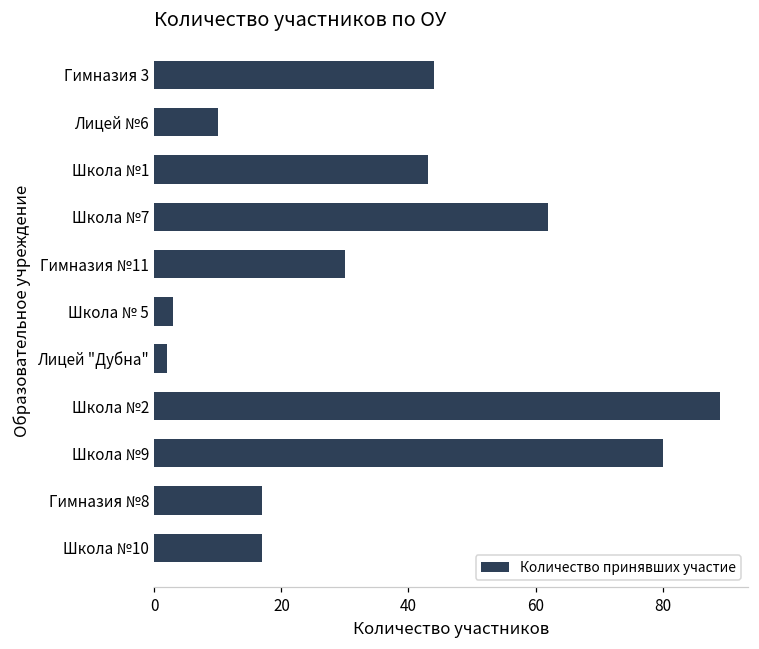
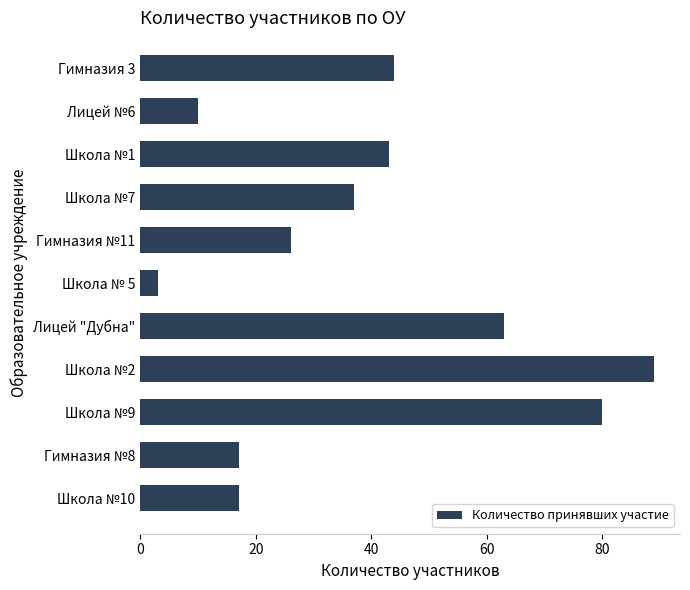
  {
    "Гимназия 3": 44,
    "Лицей №6": 10,
    "Школа №1": 43,
-   "Школа №7": 62,
-   "Гимназия №11": 30,
+   "Школа №7": 37,
+   "Гимназия №11": 26,
    "Школа № 5": 3,
-   "Лицей \"Дубна\"": 2,
+   "Лицей \"Дубна\"": 63,
    "Школа №2": 89,
    "Школа №9": 80,
    "Гимназия №8": 17,
    "Школа №10": 17
  }
